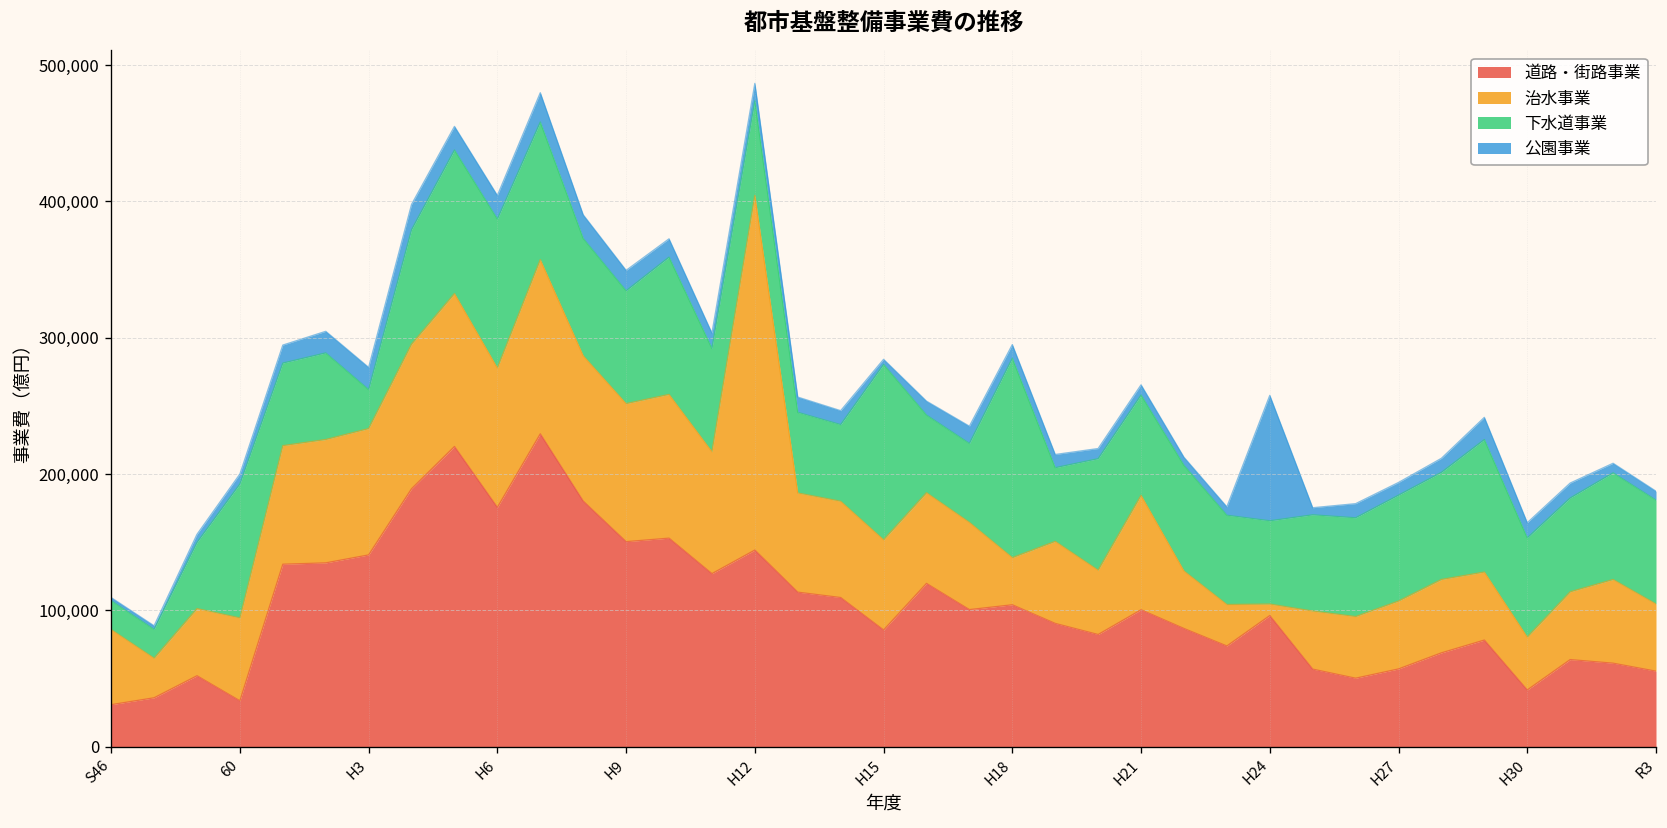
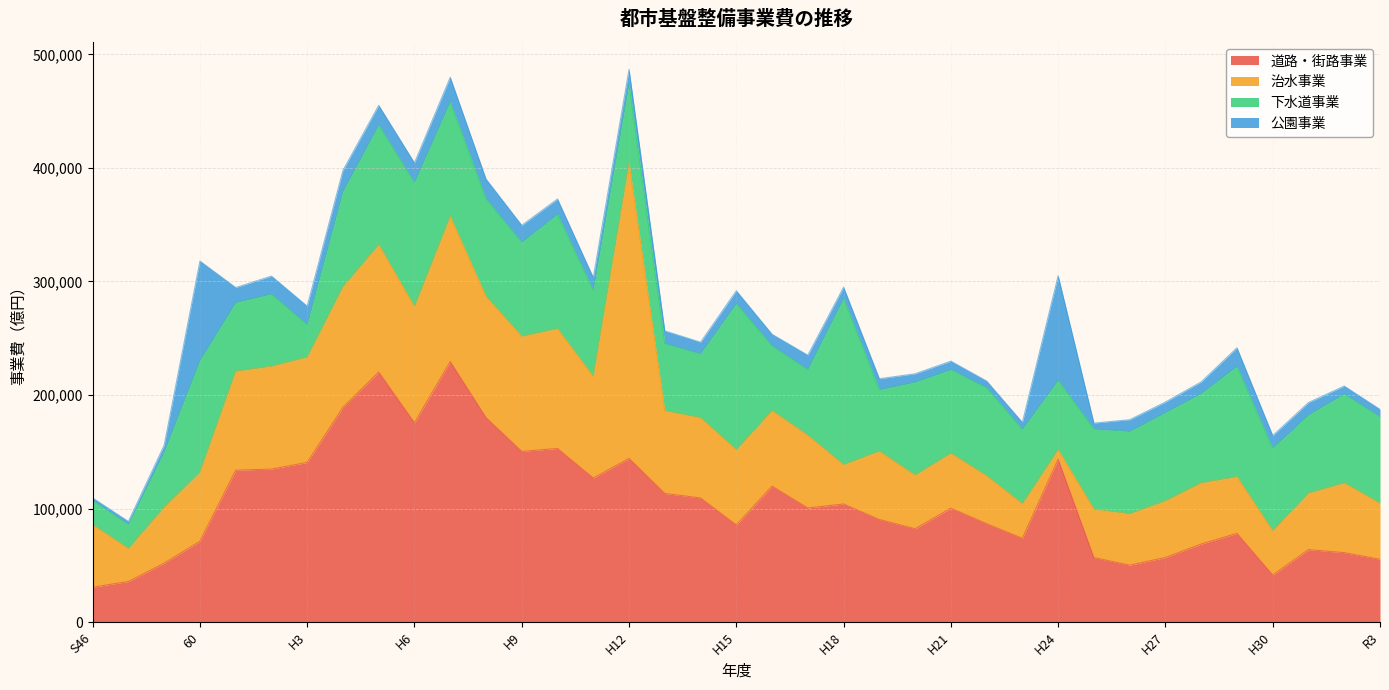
  {
    "道路・街路事業": {
      "S46": "31,000",
-     "60": "34,000",
+     "60": "71,000",
      "H3": "141,000",
      "H6": "176,000",
      "H9": "150,000",
      "H12": "144,000",
      "H15": "86,000",
      "H18": "104,000",
      "H21": "100,000",
-     "H24": "96,000",
+     "H24": "144,000",
      "H27": "57,000",
      "H30": "42,000",
      "R3": "55,000"
    },
    "治水事業": {
      "S46": "55,000",
      "60": "61,000",
      "H3": "93,000",
      "H6": "102,000",
      "H9": "101,000",
      "H12": "260,000",
      "H15": "66,000",
      "H18": "35,000",
-     "H21": "84,000",
+     "H21": "48,000",
      "H24": "8,000",
      "H27": "50,000",
      "H30": "39,000",
      "R3": "49,000"
    },
    "下水道事業": {
      "60": "98,000",
      "H3": "29,000",
      "H6": "109,000",
      "H9": "83,000",
      "H12": "69,000",
      "H15": "129,000",
      "H18": "146,000",
      "H21": "74,000",
      "H24": "61,000",
      "H27": "78,000",
      "H30": "73,000",
      "R3": "76,000"
    },
    "公園事業": {
-     "60": "7,000",
+     "60": "88,000",
      "H3": "16,000",
      "H6": "17,000",
      "H9": "15,000",
      "H12": "13,000",
-     "H15": "4,000",
+     "H15": "11,000",
      "H18": "10,000",
      "H21": "7,000",
      "H24": "92,000",
      "H27": "9,000",
      "H30": "11,000",
      "R3": "6,000"
    }
  }
